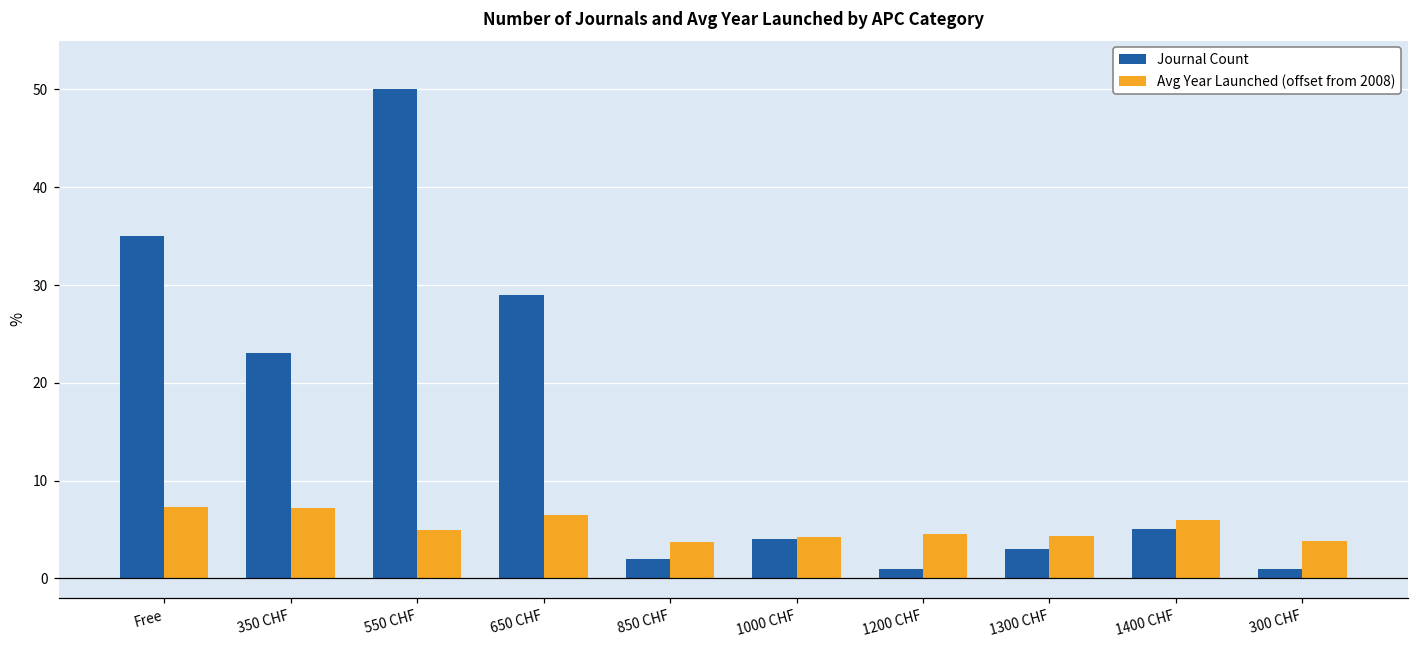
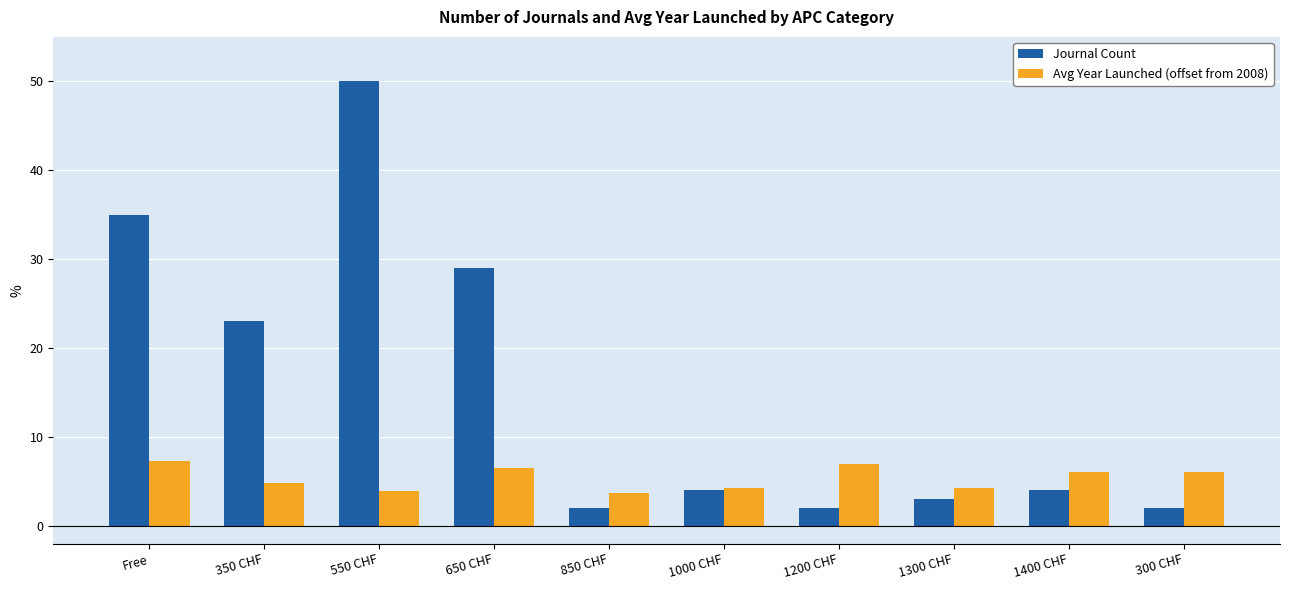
  {
    "Journal Count": {
      "Free": 35,
      "350 CHF": 23,
      "550 CHF": 50,
      "650 CHF": 29,
      "850 CHF": 2,
      "1000 CHF": 4,
-     "1200 CHF": 1,
+     "1200 CHF": 2,
      "1300 CHF": 3,
-     "1400 CHF": 5,
-     "300 CHF": 1
+     "1400 CHF": 4,
+     "300 CHF": 2
    },
    "Avg Year Launched (offset from 2008)": {
      "Free": 7,
-     "350 CHF": 7,
-     "550 CHF": 5,
+     "350 CHF": 5,
+     "550 CHF": 4,
      "650 CHF": 7,
      "850 CHF": 4,
      "1000 CHF": 4,
-     "1200 CHF": 5,
+     "1200 CHF": 7,
      "1300 CHF": 4,
      "1400 CHF": 6,
-     "300 CHF": 4
+     "300 CHF": 6
    }
  }
